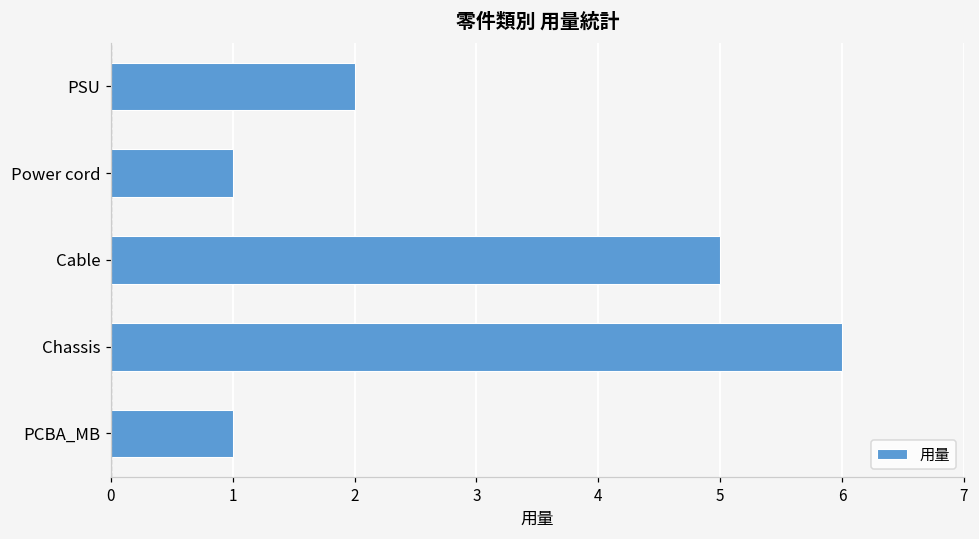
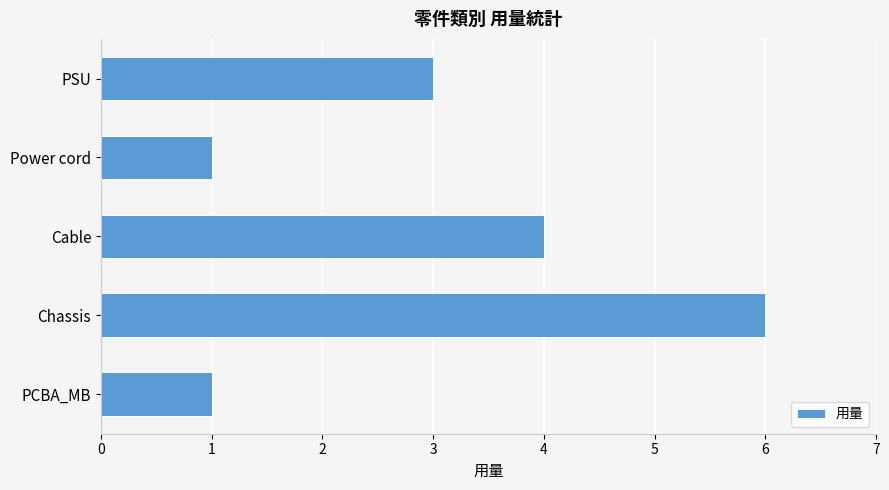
  {
-   "PSU": 2,
+   "PSU": 3,
    "Power cord": 1,
-   "Cable": 5,
+   "Cable": 4,
    "Chassis": 6,
    "PCBA_MB": 1
  }
